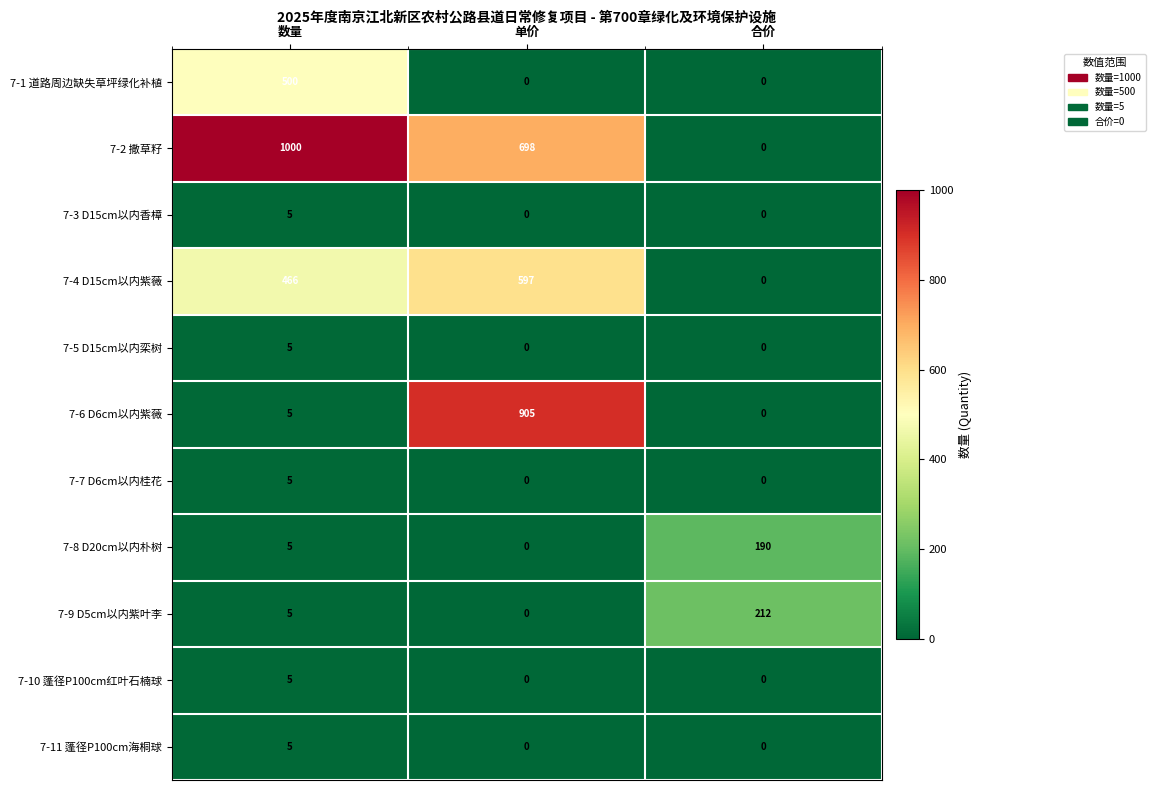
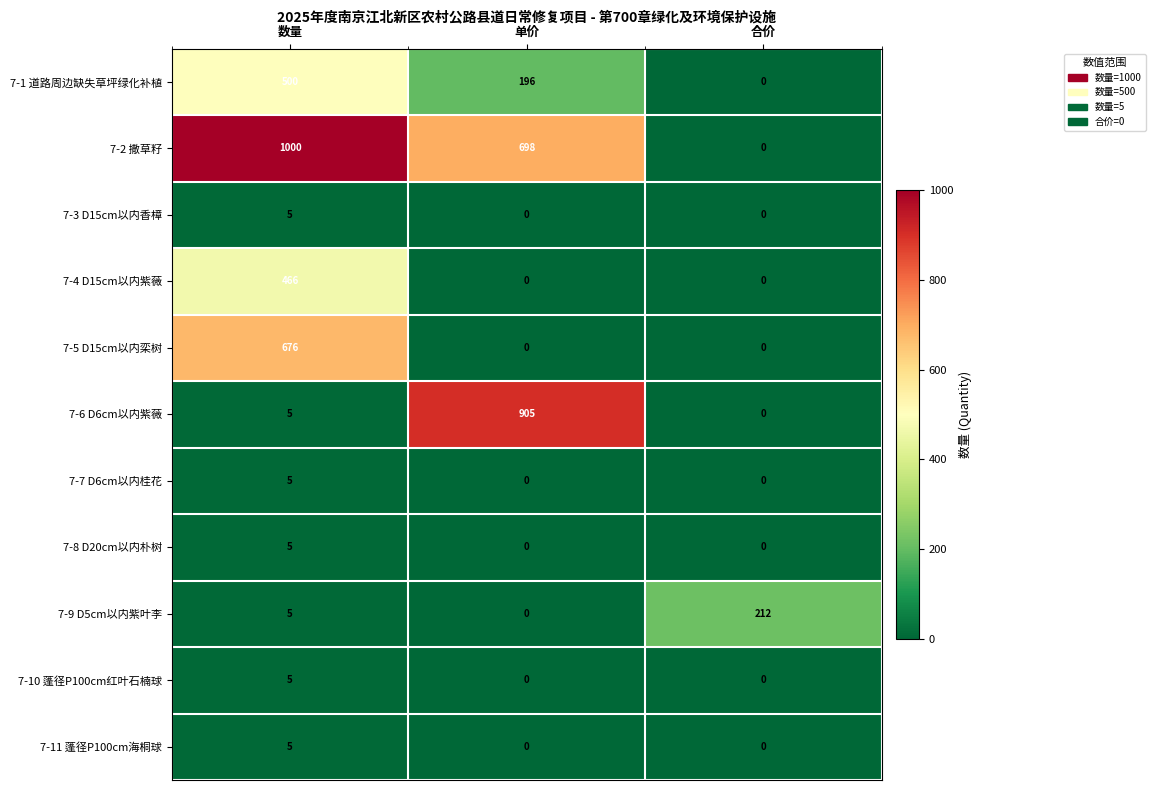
  {
    "7-1 道路周边缺失草坪绿化补植": {
      "数量": 500,
-     "单价": 0,
+     "单价": 196,
      "合价": 0
    },
    "7-2 撒草籽": {
      "数量": 1000,
      "单价": 698,
      "合价": 0
    },
    "7-3 D15cm以内香樟": {
      "数量": 5,
      "单价": 0,
      "合价": 0
    },
    "7-4 D15cm以内紫薇": {
      "数量": 466,
-     "单价": 597,
+     "单价": 0,
      "合价": 0
    },
    "7-5 D15cm以内栾树": {
-     "数量": 5,
+     "数量": 676,
      "单价": 0,
      "合价": 0
    },
    "7-6 D6cm以内紫薇": {
      "数量": 5,
      "单价": 905,
      "合价": 0
    },
    "7-7 D6cm以内桂花": {
      "数量": 5,
      "单价": 0,
      "合价": 0
    },
    "7-8 D20cm以内朴树": {
      "数量": 5,
      "单价": 0,
-     "合价": 190
+     "合价": 0
    },
    "7-9 D5cm以内紫叶李": {
      "数量": 5,
      "单价": 0,
      "合价": 212
    },
    "7-10 蓬径P100cm红叶石楠球": {
      "数量": 5,
      "单价": 0,
      "合价": 0
    },
    "7-11 蓬径P100cm海桐球": {
      "数量": 5,
      "单价": 0,
      "合价": 0
    }
  }
